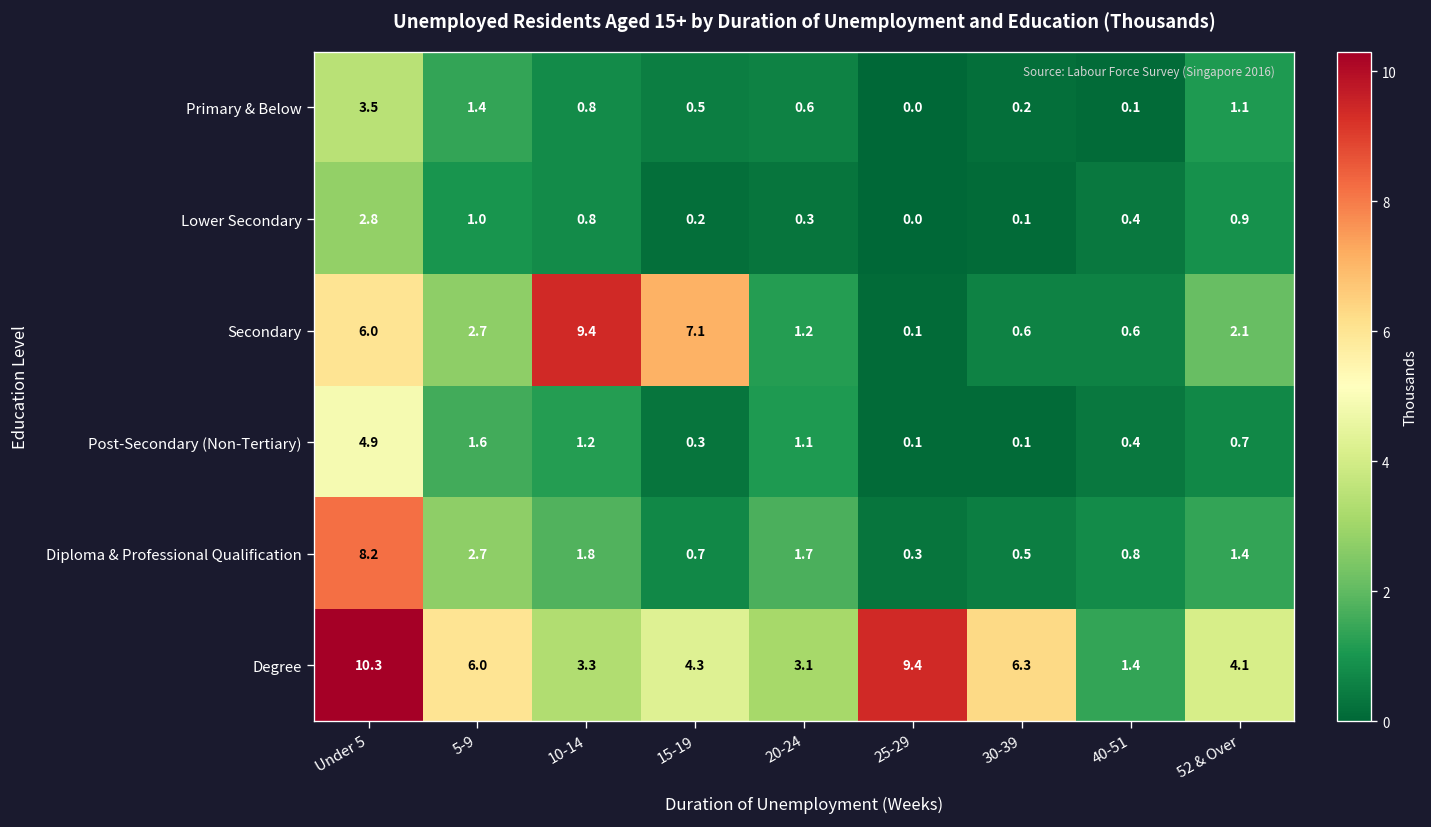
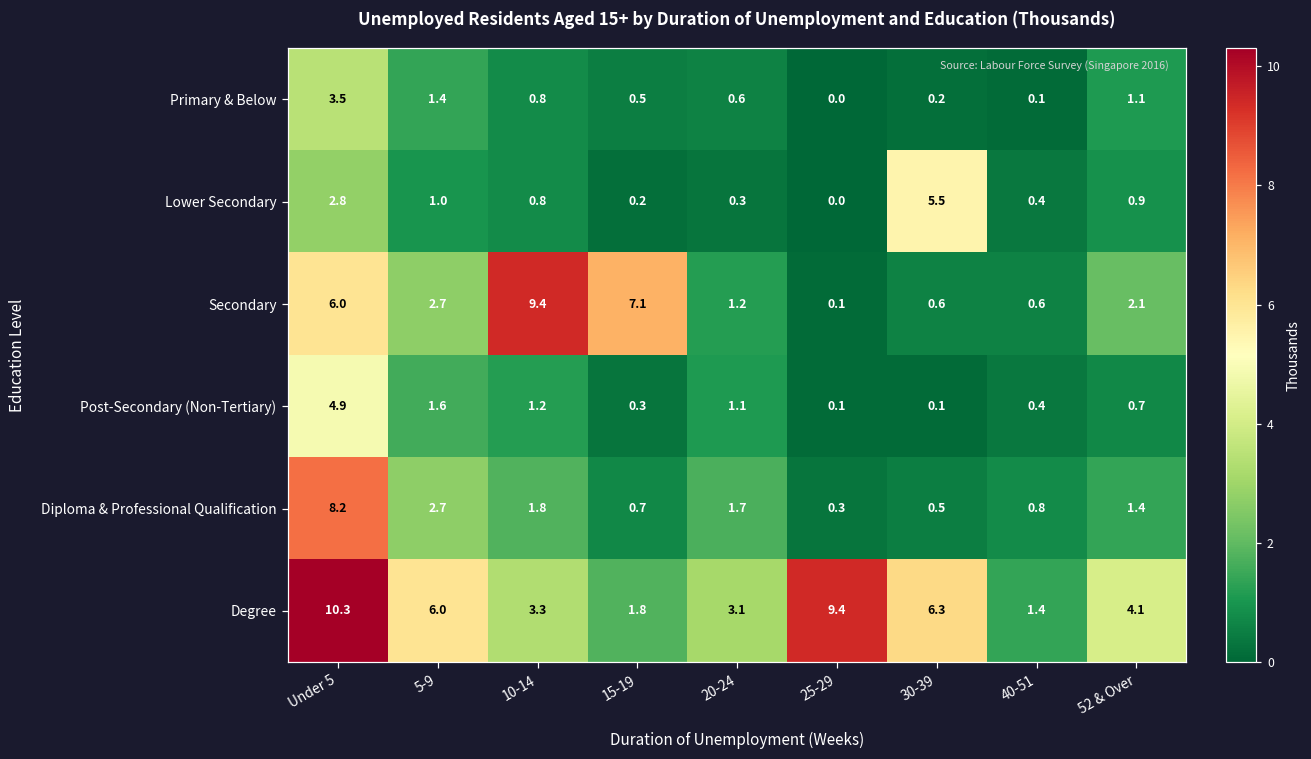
  {
    "Primary & Below": {
      "Under 5": 3.5,
      "5-9": 1.4,
      "10-14": 0.8,
      "15-19": 0.5,
      "20-24": 0.6,
      "25-29": 0.0,
      "30-39": 0.2,
      "52 & Over": 1.1
    },
    "Lower Secondary": {
      "Under 5": 2.8,
      "5-9": 1.0,
      "10-14": 0.8,
      "15-19": 0.2,
      "20-24": 0.3,
      "25-29": 0.0,
-     "30-39": 0.1,
+     "30-39": 5.5,
      "40-51": 0.4,
      "52 & Over": 0.9
    },
    "Secondary": {
      "Under 5": 6.0,
      "5-9": 2.7,
      "10-14": 9.4,
      "15-19": 7.1,
      "20-24": 1.2,
      "25-29": 0.1,
      "30-39": 0.6,
      "40-51": 0.6,
      "52 & Over": 2.1
    },
    "Post-Secondary (Non-Tertiary)": {
      "Under 5": 4.9,
      "5-9": 1.6,
      "10-14": 1.2,
      "15-19": 0.3,
      "20-24": 1.1,
      "25-29": 0.1,
      "30-39": 0.1,
      "40-51": 0.4,
      "52 & Over": 0.7
    },
    "Diploma & Professional Qualification": {
      "Under 5": 8.2,
      "5-9": 2.7,
      "10-14": 1.8,
      "15-19": 0.7,
      "20-24": 1.7,
      "25-29": 0.3,
      "30-39": 0.5,
      "40-51": 0.8,
      "52 & Over": 1.4
    },
    "Degree": {
      "Under 5": 10.3,
      "5-9": 6.0,
      "10-14": 3.3,
-     "15-19": 4.3,
+     "15-19": 1.8,
      "20-24": 3.1,
      "25-29": 9.4,
      "30-39": 6.3,
      "40-51": 1.4,
      "52 & Over": 4.1
    }
  }
